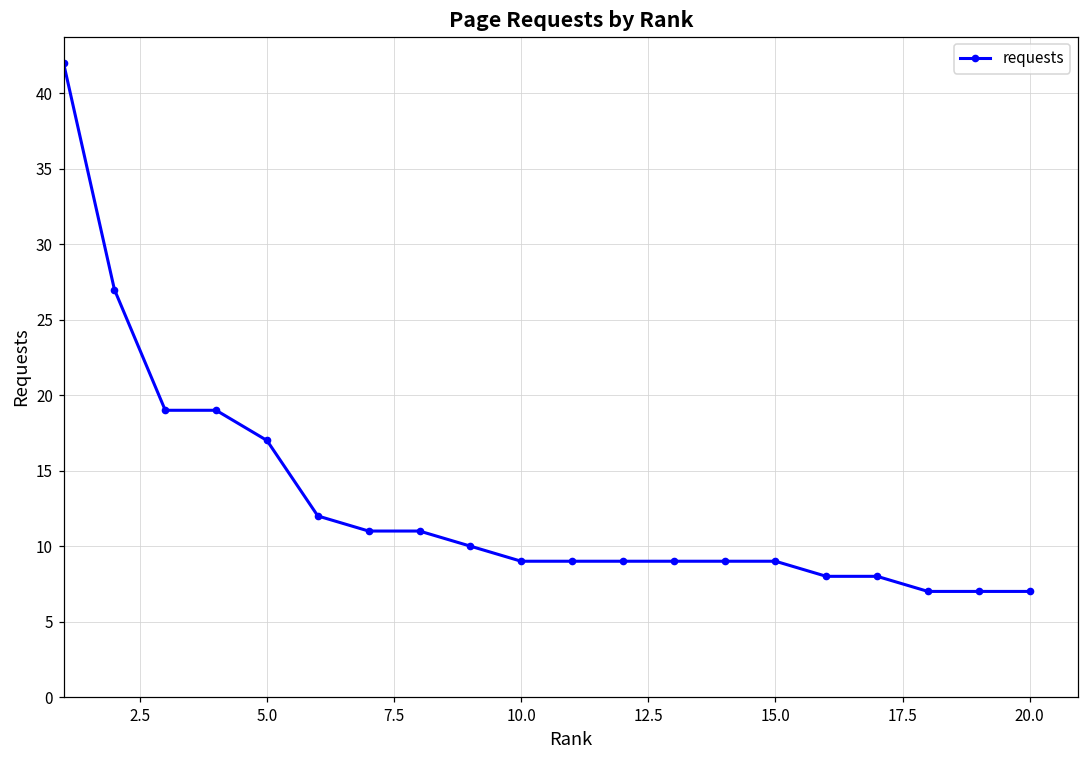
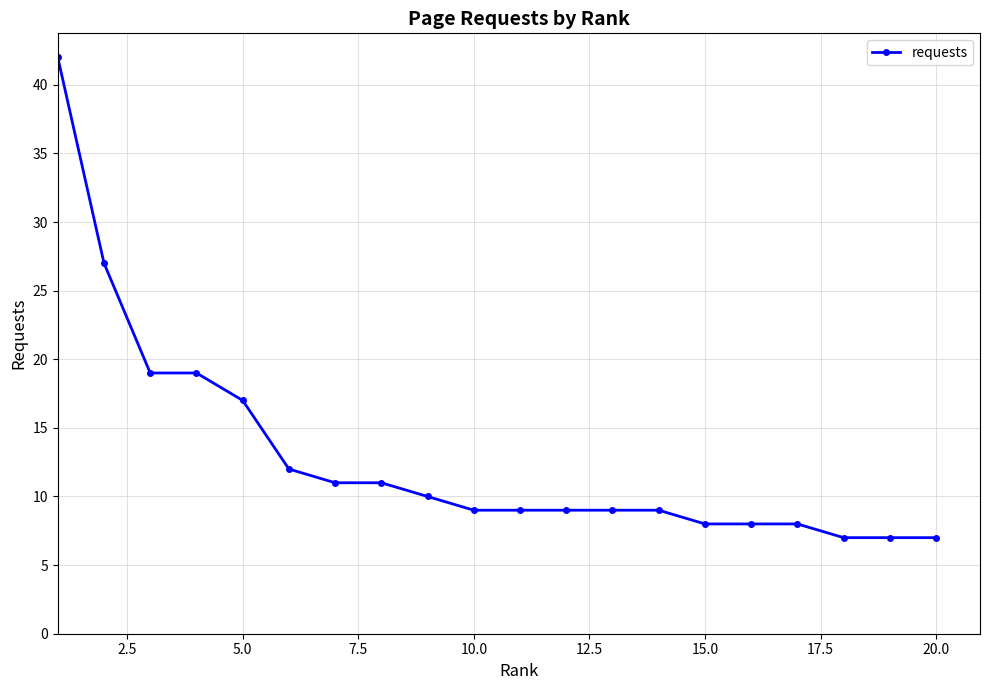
  {
    "5.0": 17,
    "10.0": 9,
-   "15.0": 9,
+   "15.0": 8,
    "20.0": 7
  }
